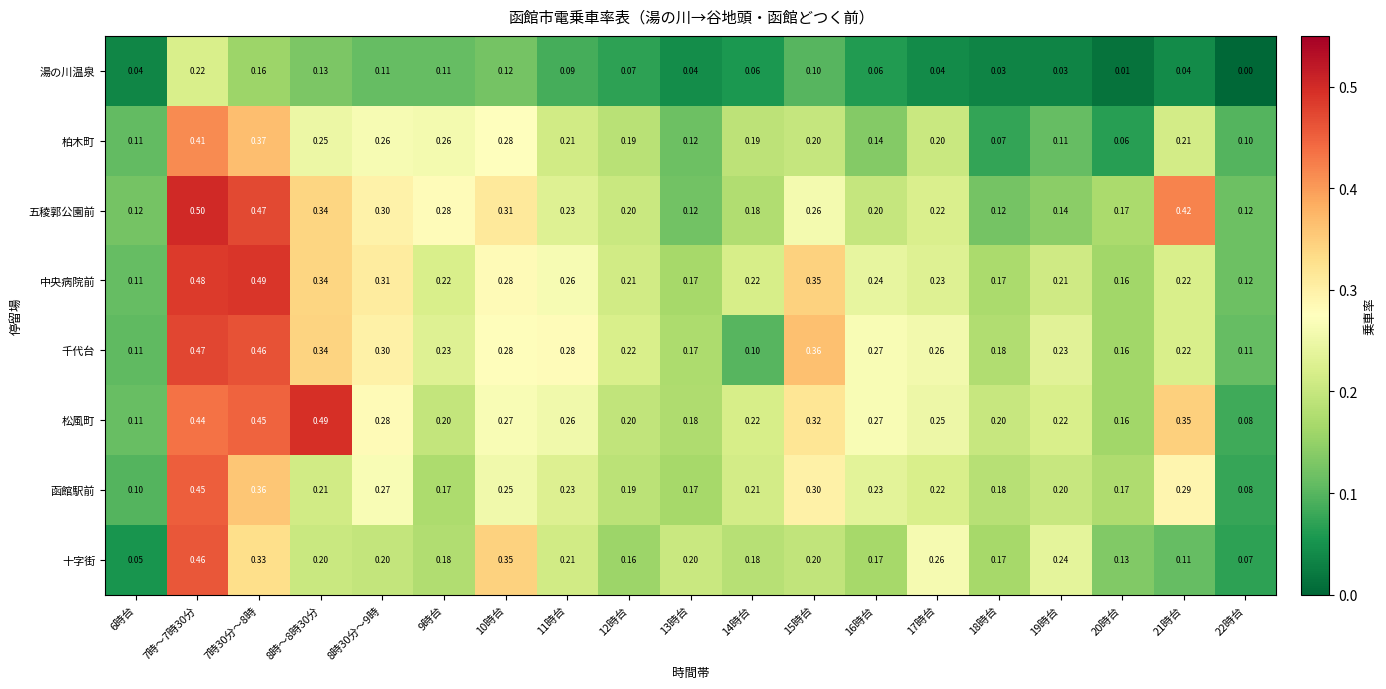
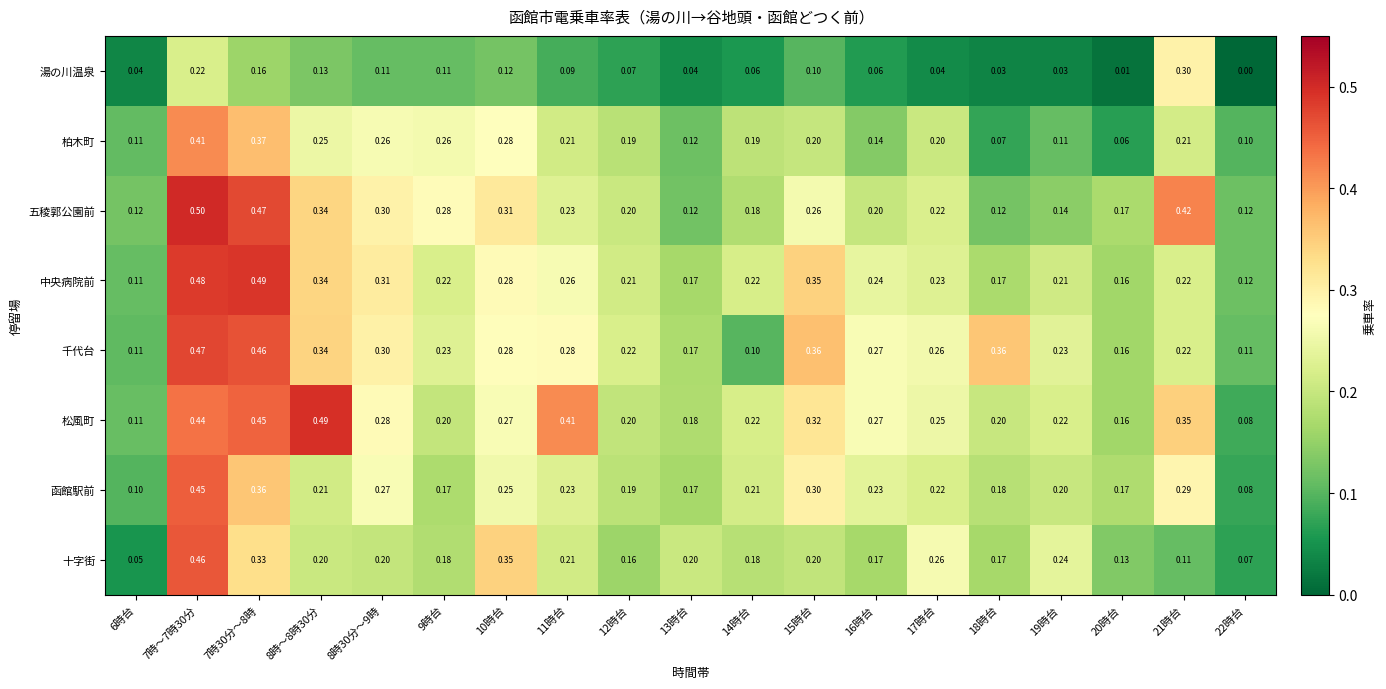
  {
    "湯の川温泉": {
      "6時台": 0.04,
      "7時～7時30分": 0.22,
      "7時30分～8時": 0.16,
      "8時～8時30分": 0.13,
      "8時30分～9時": 0.11,
      "9時台": 0.11,
      "10時台": 0.12,
      "11時台": 0.09,
      "12時台": 0.07,
      "13時台": 0.04,
      "14時台": 0.06,
      "15時台": 0.10,
      "16時台": 0.06,
      "17時台": 0.04,
      "18時台": 0.03,
      "19時台": 0.03,
      "20時台": 0.01,
-     "21時台": 0.04,
+     "21時台": 0.30,
      "22時台": 0.00
    },
    "柏木町": {
      "6時台": 0.11,
      "7時～7時30分": 0.41,
      "7時30分～8時": 0.37,
      "8時～8時30分": 0.25,
      "8時30分～9時": 0.26,
      "9時台": 0.26,
      "10時台": 0.28,
      "11時台": 0.21,
      "12時台": 0.19,
      "13時台": 0.12,
      "14時台": 0.19,
      "15時台": 0.20,
      "16時台": 0.14,
      "17時台": 0.20,
      "18時台": 0.07,
      "19時台": 0.11,
      "20時台": 0.06,
      "21時台": 0.21,
      "22時台": 0.10
    },
    "五稜郭公園前": {
      "6時台": 0.12,
      "7時～7時30分": 0.50,
      "7時30分～8時": 0.47,
      "8時～8時30分": 0.34,
      "8時30分～9時": 0.30,
      "9時台": 0.28,
      "10時台": 0.31,
      "11時台": 0.23,
      "12時台": 0.20,
      "13時台": 0.12,
      "14時台": 0.18,
      "15時台": 0.26,
      "16時台": 0.20,
      "17時台": 0.22,
      "18時台": 0.12,
      "19時台": 0.14,
      "20時台": 0.17,
      "21時台": 0.42,
      "22時台": 0.12
    },
    "中央病院前": {
      "6時台": 0.11,
      "7時～7時30分": 0.48,
      "7時30分～8時": 0.49,
      "8時～8時30分": 0.34,
      "8時30分～9時": 0.31,
      "9時台": 0.22,
      "10時台": 0.28,
      "11時台": 0.26,
      "12時台": 0.21,
      "13時台": 0.17,
      "14時台": 0.22,
      "15時台": 0.35,
      "16時台": 0.24,
      "17時台": 0.23,
      "18時台": 0.17,
      "19時台": 0.21,
      "20時台": 0.16,
      "21時台": 0.22,
      "22時台": 0.12
    },
    "千代台": {
      "6時台": 0.11,
      "7時～7時30分": 0.47,
      "7時30分～8時": 0.46,
      "8時～8時30分": 0.34,
      "8時30分～9時": 0.30,
      "9時台": 0.23,
      "10時台": 0.28,
      "11時台": 0.28,
      "12時台": 0.22,
      "13時台": 0.17,
      "14時台": 0.10,
      "15時台": 0.36,
      "16時台": 0.27,
      "17時台": 0.26,
-     "18時台": 0.18,
+     "18時台": 0.36,
      "19時台": 0.23,
      "20時台": 0.16,
      "21時台": 0.22,
      "22時台": 0.11
    },
    "松風町": {
      "6時台": 0.11,
      "7時～7時30分": 0.44,
      "7時30分～8時": 0.45,
      "8時～8時30分": 0.49,
      "8時30分～9時": 0.28,
      "9時台": 0.20,
      "10時台": 0.27,
-     "11時台": 0.26,
+     "11時台": 0.41,
      "12時台": 0.20,
      "13時台": 0.18,
      "14時台": 0.22,
      "15時台": 0.32,
      "16時台": 0.27,
      "17時台": 0.25,
      "18時台": 0.20,
      "19時台": 0.22,
      "20時台": 0.16,
      "21時台": 0.35,
      "22時台": 0.08
    },
    "函館駅前": {
      "6時台": 0.10,
      "7時～7時30分": 0.45,
      "7時30分～8時": 0.36,
      "8時～8時30分": 0.21,
      "8時30分～9時": 0.27,
      "9時台": 0.17,
      "10時台": 0.25,
      "11時台": 0.23,
      "12時台": 0.19,
      "13時台": 0.17,
      "14時台": 0.21,
      "15時台": 0.30,
      "16時台": 0.23,
      "17時台": 0.22,
      "18時台": 0.18,
      "19時台": 0.20,
      "20時台": 0.17,
      "21時台": 0.29,
      "22時台": 0.08
    },
    "十字街": {
      "6時台": 0.05,
      "7時～7時30分": 0.46,
      "7時30分～8時": 0.33,
      "8時～8時30分": 0.20,
      "8時30分～9時": 0.20,
      "9時台": 0.18,
      "10時台": 0.35,
      "11時台": 0.21,
      "12時台": 0.16,
      "13時台": 0.20,
      "14時台": 0.18,
      "15時台": 0.20,
      "16時台": 0.17,
      "17時台": 0.26,
      "18時台": 0.17,
      "19時台": 0.24,
      "20時台": 0.13,
      "21時台": 0.11,
      "22時台": 0.07
    }
  }
